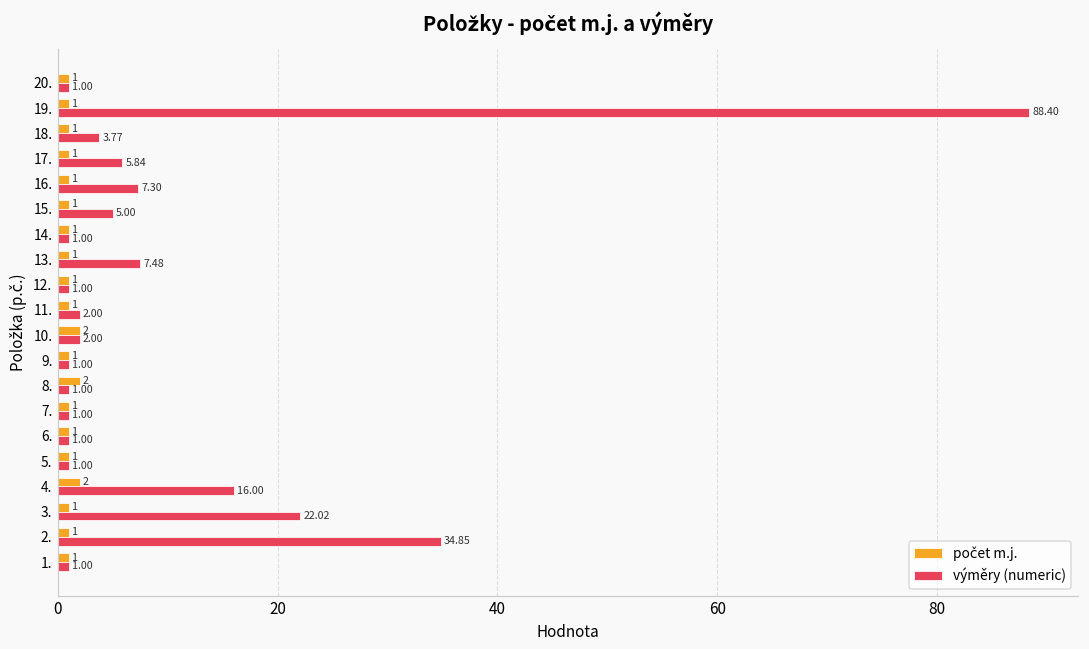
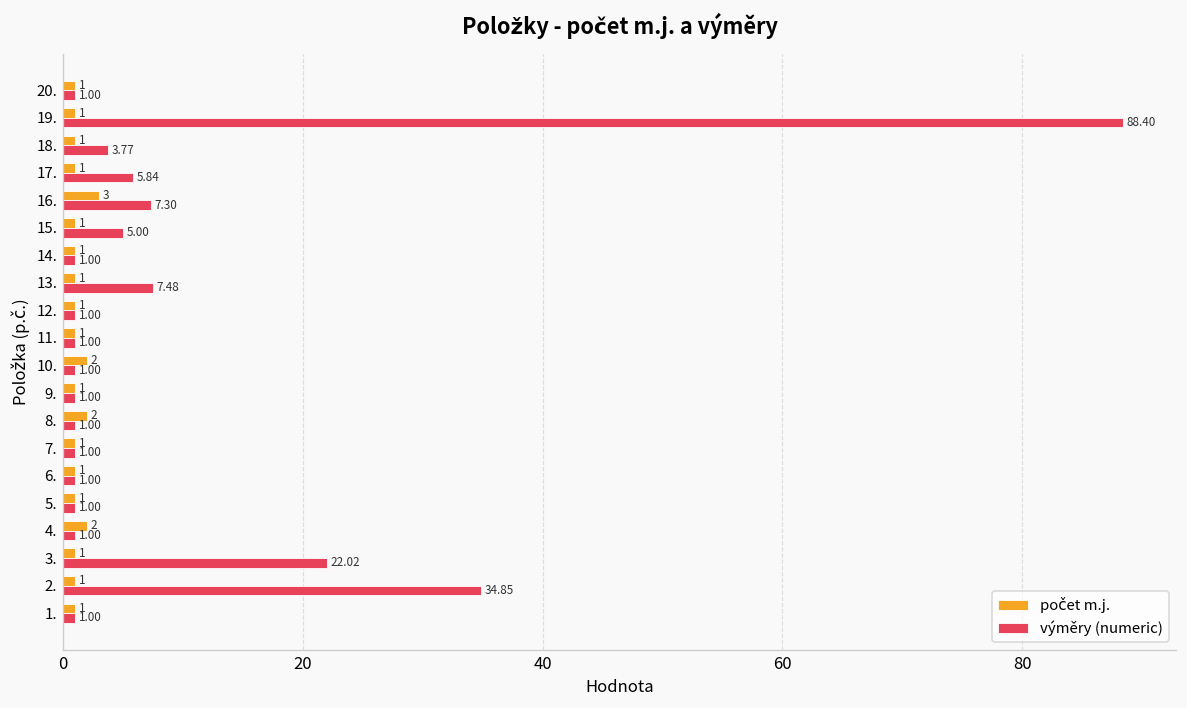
  {
    "počet m.j.": {
      "19.": 1,
      "18.": 1,
      "17.": 1,
-     "16.": 1,
+     "16.": 3,
      "15.": 1,
      "13.": 1,
      "11.": 1,
      "4.": 2,
      "3.": 1,
      "2.": 1
    },
    "výměry (numeric)": {
      "20.": 1.00,
      "19.": 88.40,
      "18.": 3.77,
      "17.": 5.84,
      "16.": 7.30,
      "15.": 5.00,
      "14.": 1.00,
      "13.": 7.48,
      "12.": 1.00,
-     "11.": 2.00,
-     "10.": 2.00,
+     "11.": 1.00,
+     "10.": 1.00,
      "9.": 1.00,
      "8.": 1.00,
      "7.": 1.00,
      "6.": 1.00,
      "5.": 1.00,
-     "4.": 16.00,
+     "4.": 1.00,
      "3.": 22.02,
      "2.": 34.85,
      "1.": 1.00
    }
  }
